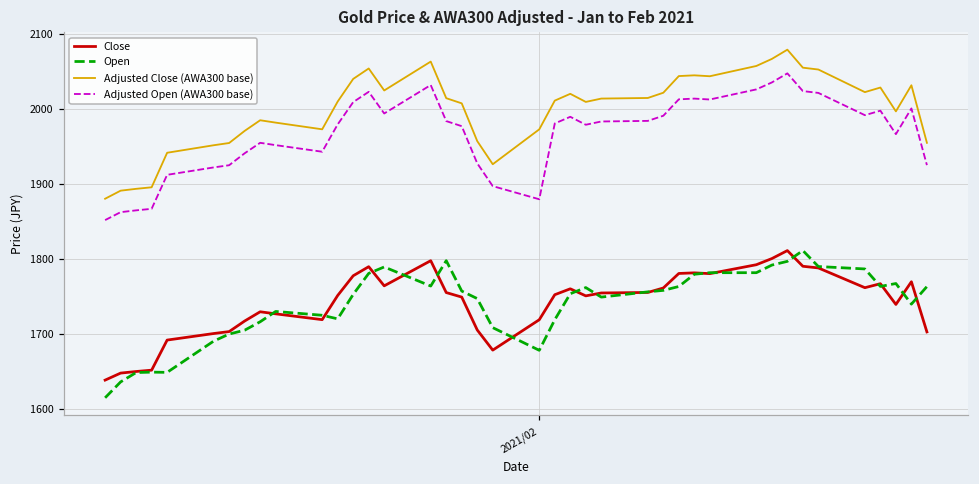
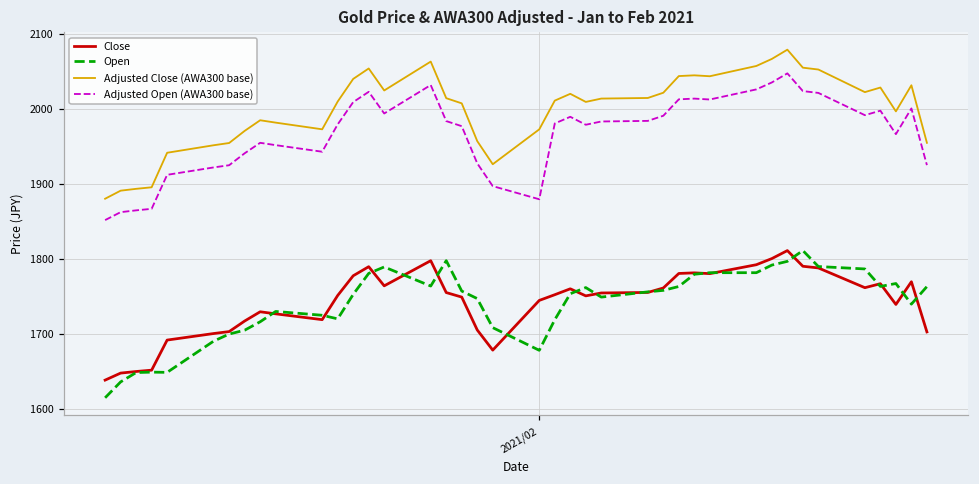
  {
    "Close": {
-     "2021/02": 1720
+     "2021/02": 1740
    },
    "Open": {
      "2021/02": 1680
    },
    "Adjusted Close (AWA300 base)": {
      "2021/02": 1970
    },
    "Adjusted Open (AWA300 base)": {
      "2021/02": 1880
    }
  }
